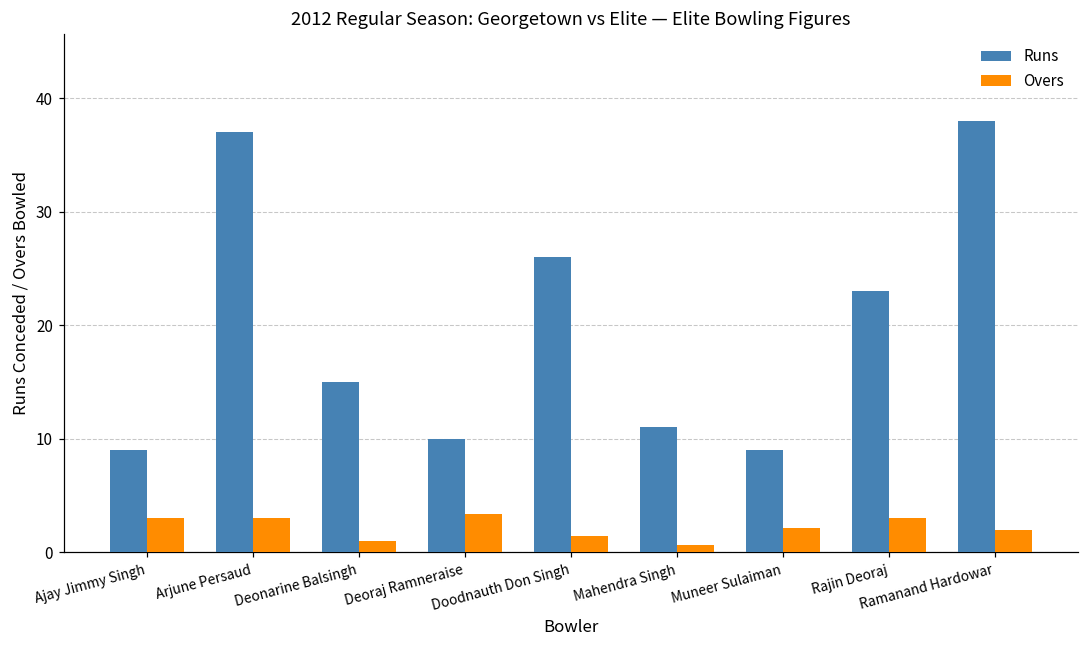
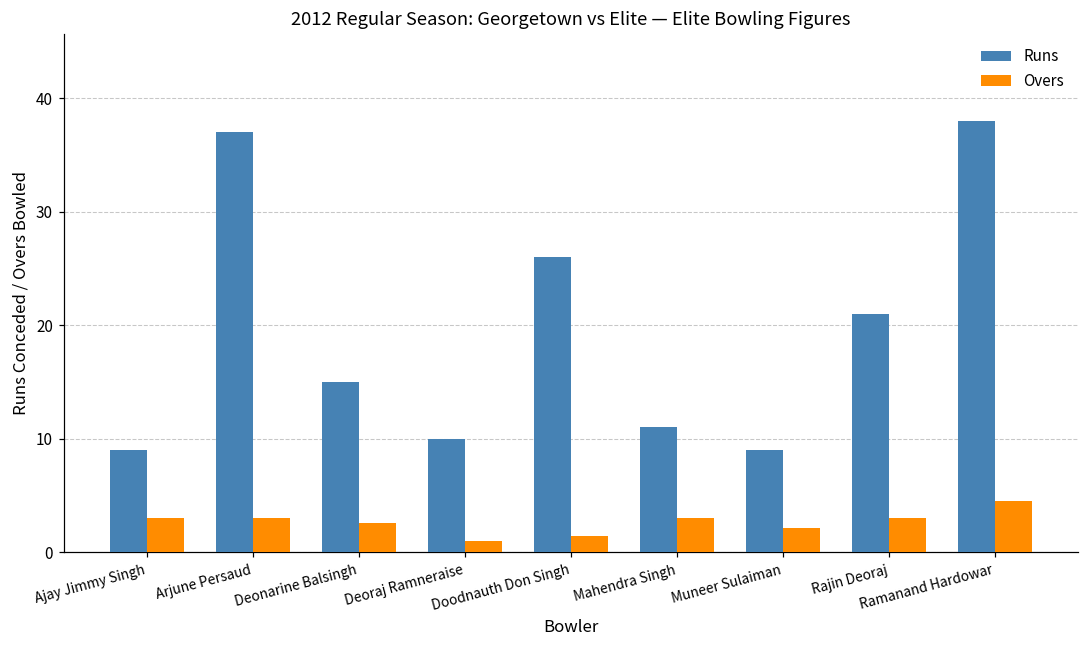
  {
    "Runs": {
      "Ajay Jimmy Singh": 9,
      "Arjune Persaud": 37,
      "Deonarine Balsingh": 15,
      "Deoraj Ramneraise": 10,
      "Doodnauth Don Singh": 26,
      "Mahendra Singh": 11,
      "Muneer Sulaiman": 9,
-     "Rajin Deoraj": 23,
+     "Rajin Deoraj": 21,
      "Ramanand Hardowar": 38
    },
    "Overs": {
      "Ajay Jimmy Singh": 3.0,
      "Arjune Persaud": 3.0,
-     "Deonarine Balsingh": 1.0,
-     "Deoraj Ramneraise": 3.4,
+     "Deonarine Balsingh": 2.6,
+     "Deoraj Ramneraise": 1.0,
      "Doodnauth Don Singh": 1.4,
-     "Mahendra Singh": 0.6,
+     "Mahendra Singh": 3.0,
      "Muneer Sulaiman": 2.1,
      "Rajin Deoraj": 3.0,
-     "Ramanand Hardowar": 2.0
+     "Ramanand Hardowar": 4.5
    }
  }
